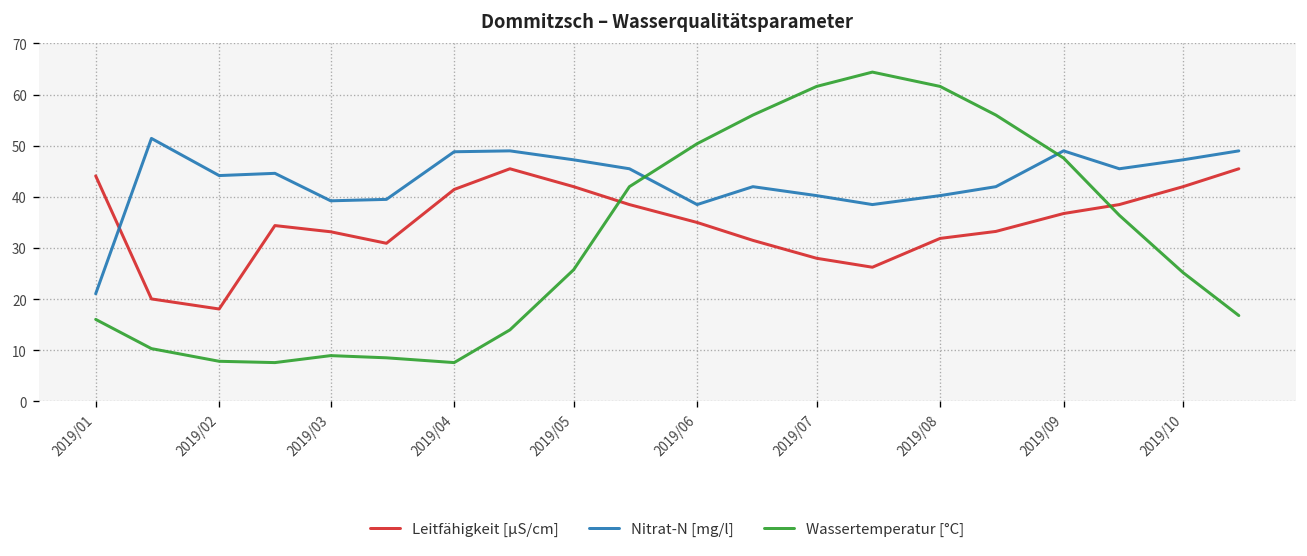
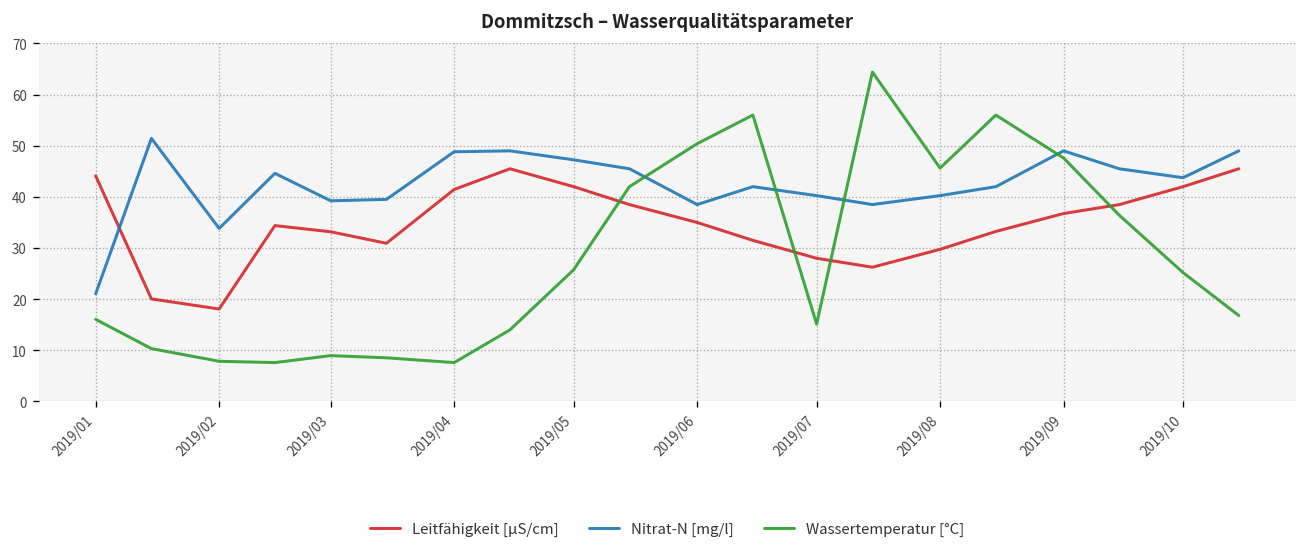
  {
    "Leitfähigkeit [µS/cm]": {
      "2019/01": 44,
      "2019/02": 18,
      "2019/03": 33,
      "2019/04": 41,
      "2019/05": 42,
      "2019/06": 35,
      "2019/07": 28,
-     "2019/08": 32,
+     "2019/08": 30,
      "2019/09": 37,
      "2019/10": 42
    },
    "Nitrat-N [mg/l]": {
      "2019/01": 21,
-     "2019/02": 44,
+     "2019/02": 34,
      "2019/03": 39,
      "2019/04": 49,
      "2019/05": 47,
      "2019/06": 39,
      "2019/07": 40,
      "2019/08": 40,
      "2019/09": 49,
-     "2019/10": 47
+     "2019/10": 44
    },
    "Wassertemperatur [°C]": {
      "2019/01": 16,
      "2019/02": 8,
      "2019/03": 9,
      "2019/04": 8,
      "2019/05": 26,
      "2019/06": 50,
-     "2019/07": 62,
-     "2019/08": 62,
+     "2019/07": 15,
+     "2019/08": 46,
      "2019/09": 48,
      "2019/10": 25
    }
  }
